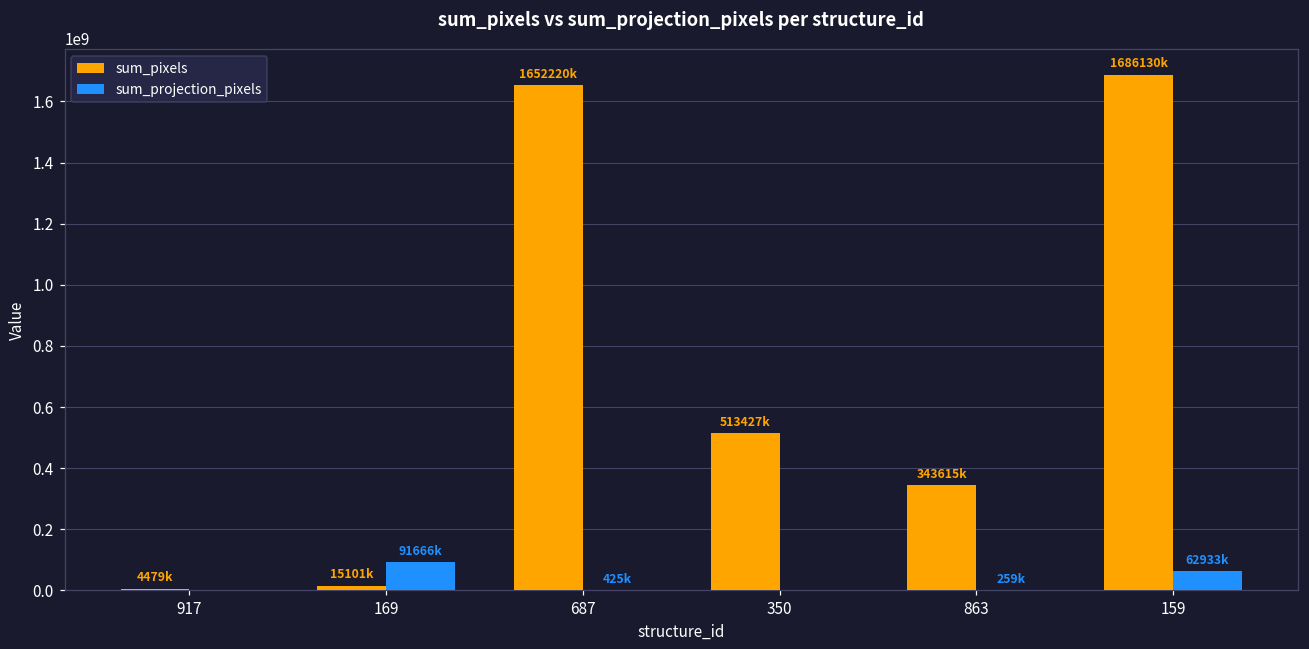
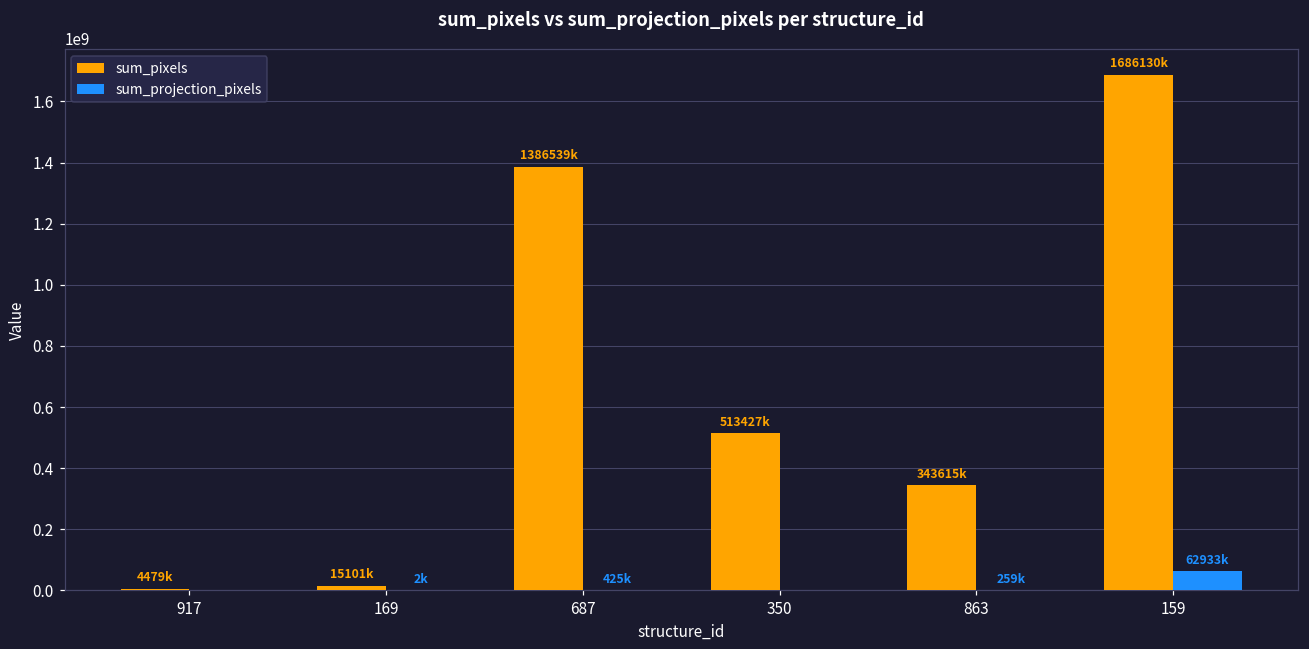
  {
    "sum_pixels": {
      "917": "4479k",
      "169": "15101k",
-     "687": "1652220k",
+     "687": "1386539k",
      "350": "513427k",
      "863": "343615k",
      "159": "1686130k"
    },
    "sum_projection_pixels": {
-     "169": "91666k",
+     "169": "2k",
      "687": "425k",
      "863": "259k",
      "159": "62933k"
    }
  }
